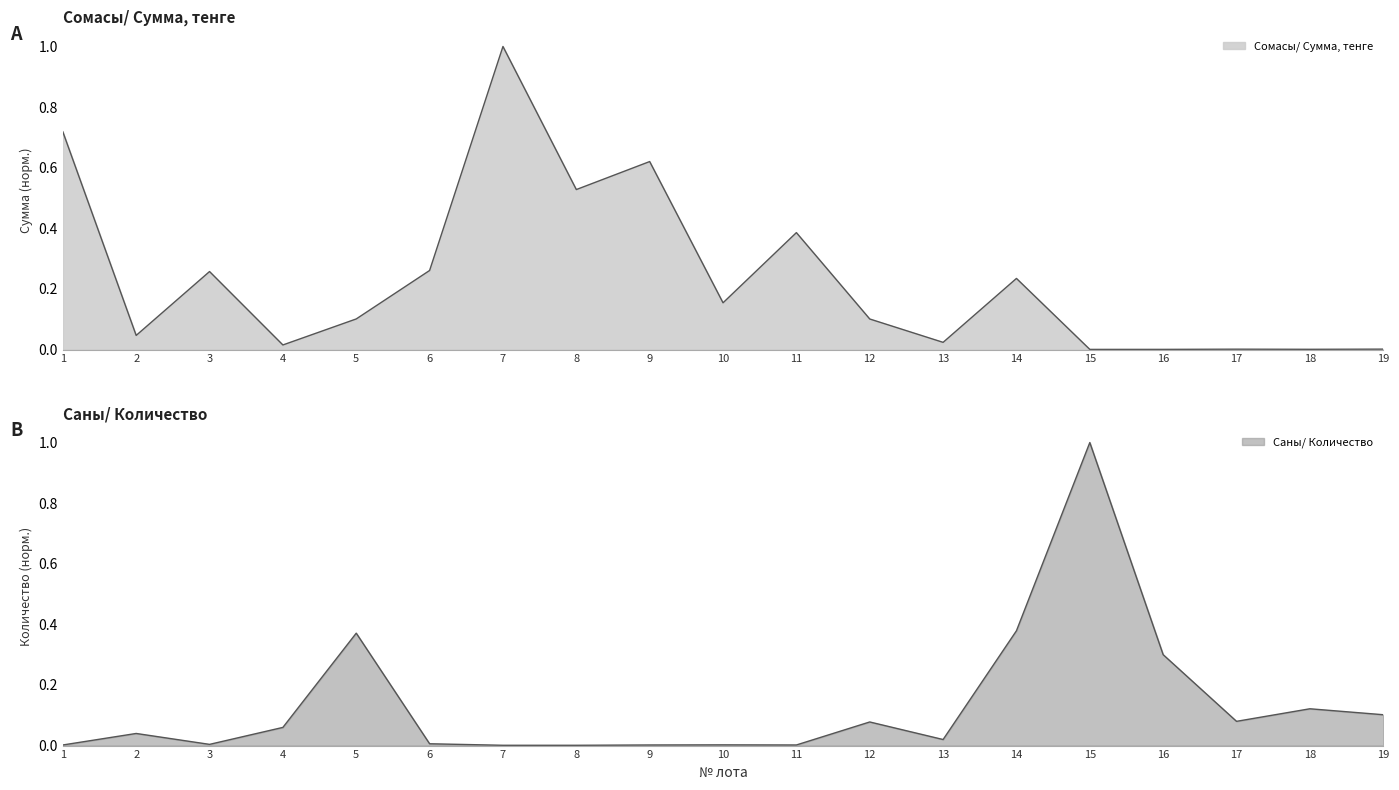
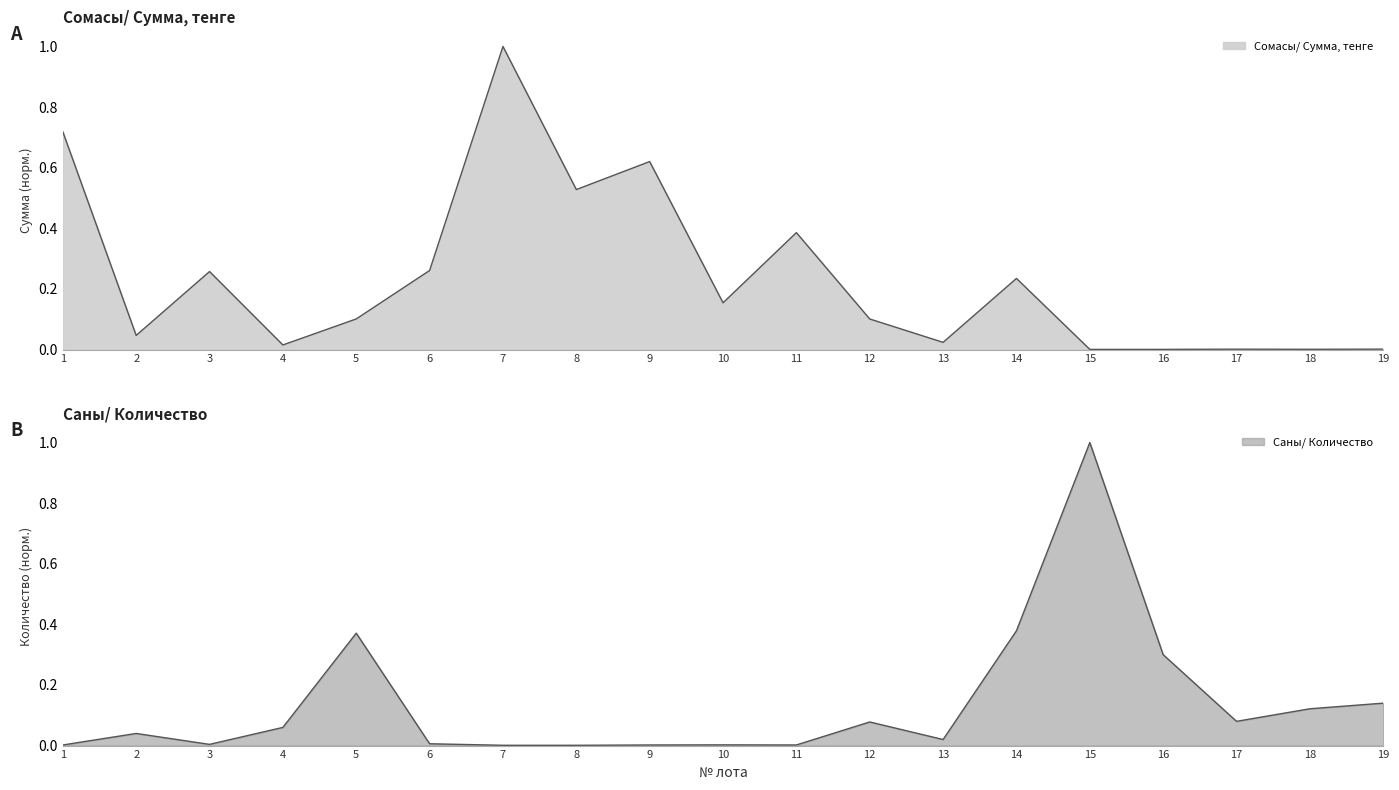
  {
    "Сомасы/ Сумма, тенге": {
      "1": 0.72,
      "2": 0.05,
      "3": 0.26,
      "4": 0.02,
      "5": 0.10,
      "6": 0.26,
      "7": 1.00,
      "8": 0.53,
      "9": 0.62,
      "10": 0.15,
      "11": 0.39,
      "12": 0.10,
      "13": 0.02,
      "14": 0.23,
      "15": 0.00,
      "16": 0.00,
      "17": 0.00,
      "18": 0.00,
      "19": 0.00
    },
    "Саны/ Количество": {
      "1": 0.00,
      "2": 0.04,
      "3": 0.00,
      "4": 0.06,
      "5": 0.37,
      "6": 0.01,
      "7": 0.00,
      "8": 0.00,
      "9": 0.00,
      "10": 0.00,
      "11": 0.00,
      "12": 0.08,
      "13": 0.02,
      "14": 0.38,
      "15": 1.00,
      "16": 0.30,
      "17": 0.08,
      "18": 0.12,
-     "19": 0.10
+     "19": 0.14
    }
  }
